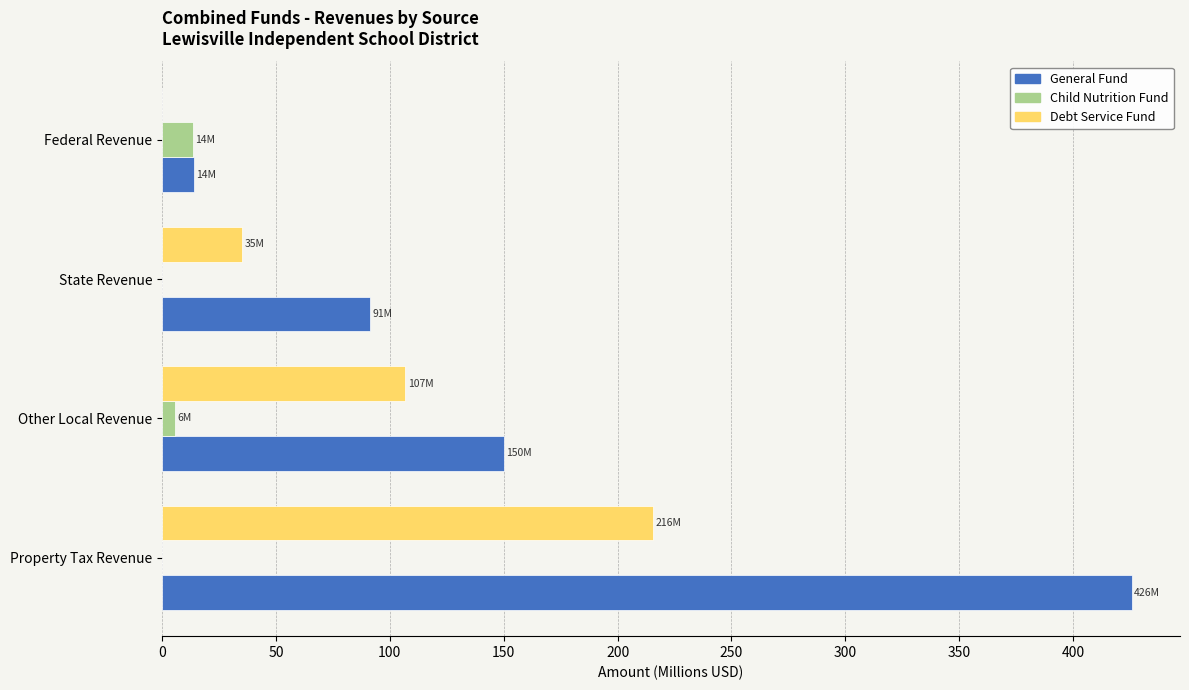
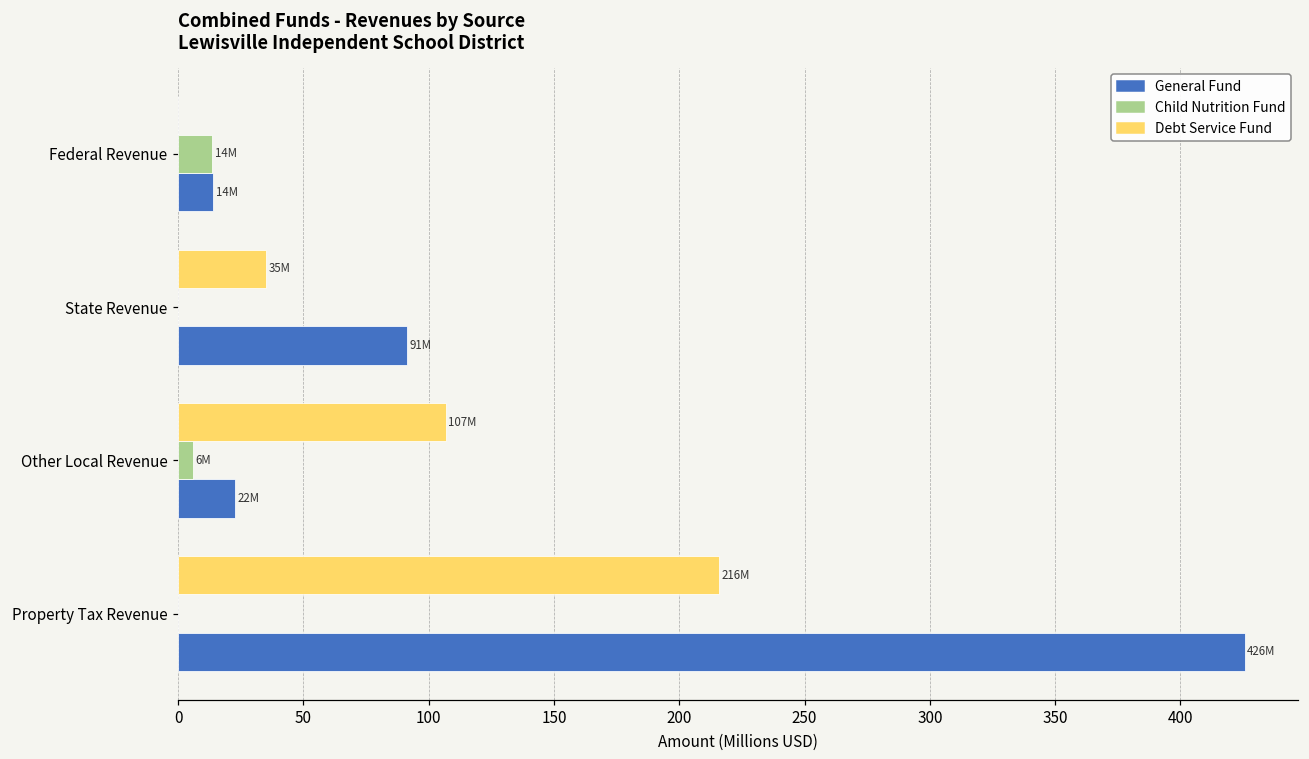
  {
    "General Fund": {
      "Federal Revenue": "14M",
      "State Revenue": "91M",
-     "Other Local Revenue": "150M",
+     "Other Local Revenue": "22M",
      "Property Tax Revenue": "426M"
    },
    "Child Nutrition Fund": {
      "Federal Revenue": "14M",
      "Other Local Revenue": "6M"
    },
    "Debt Service Fund": {
      "State Revenue": "35M",
      "Other Local Revenue": "107M",
      "Property Tax Revenue": "216M"
    }
  }
